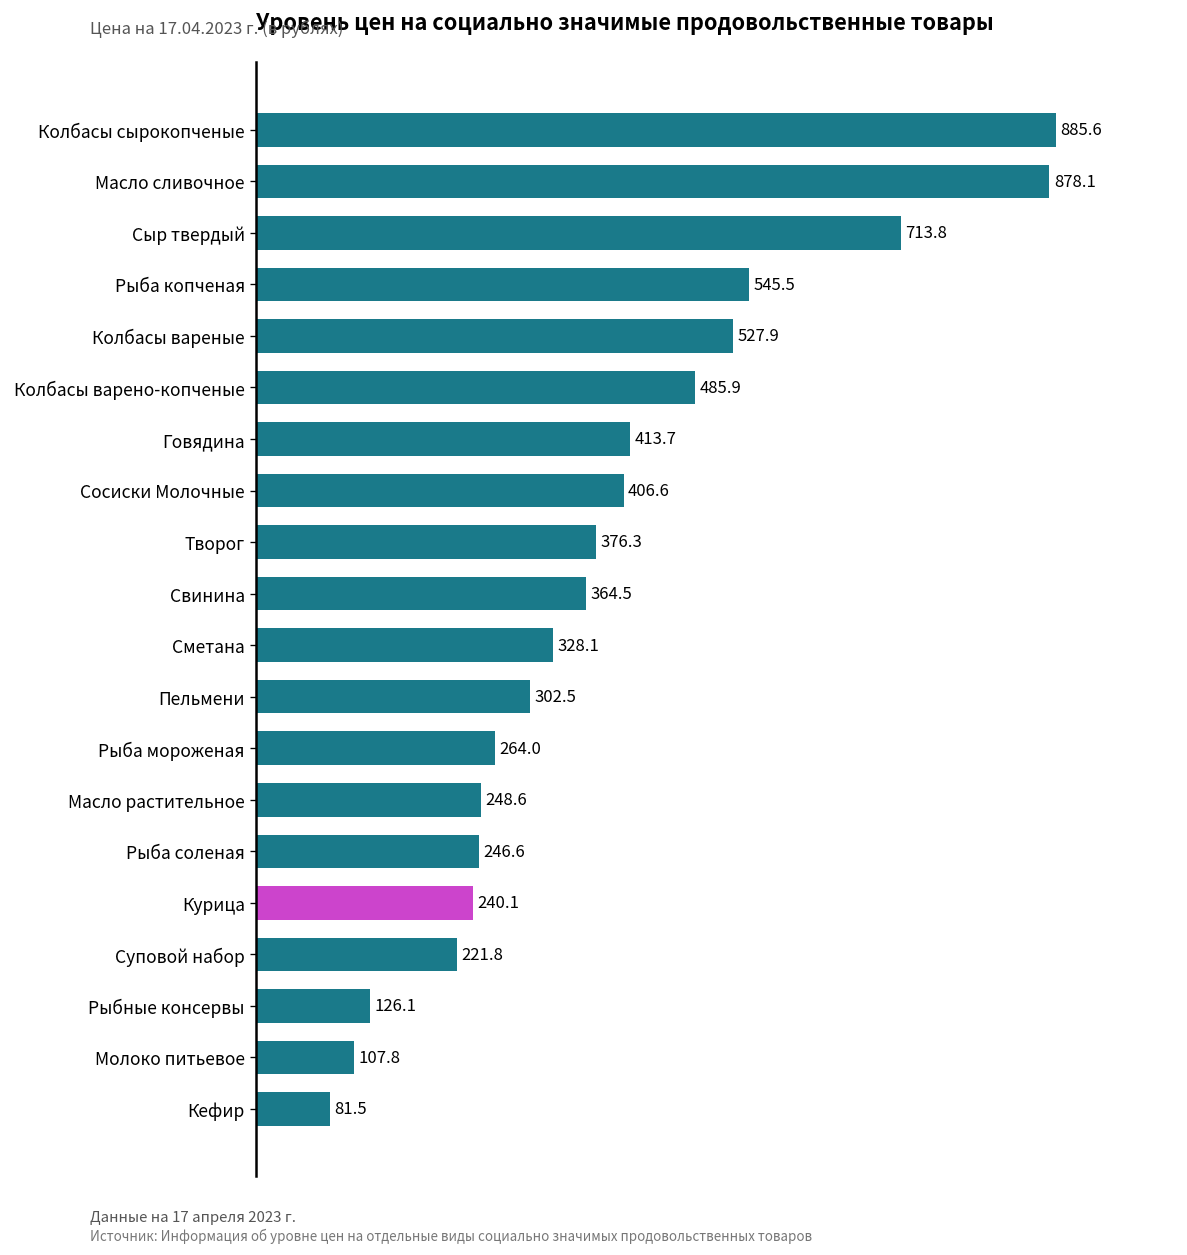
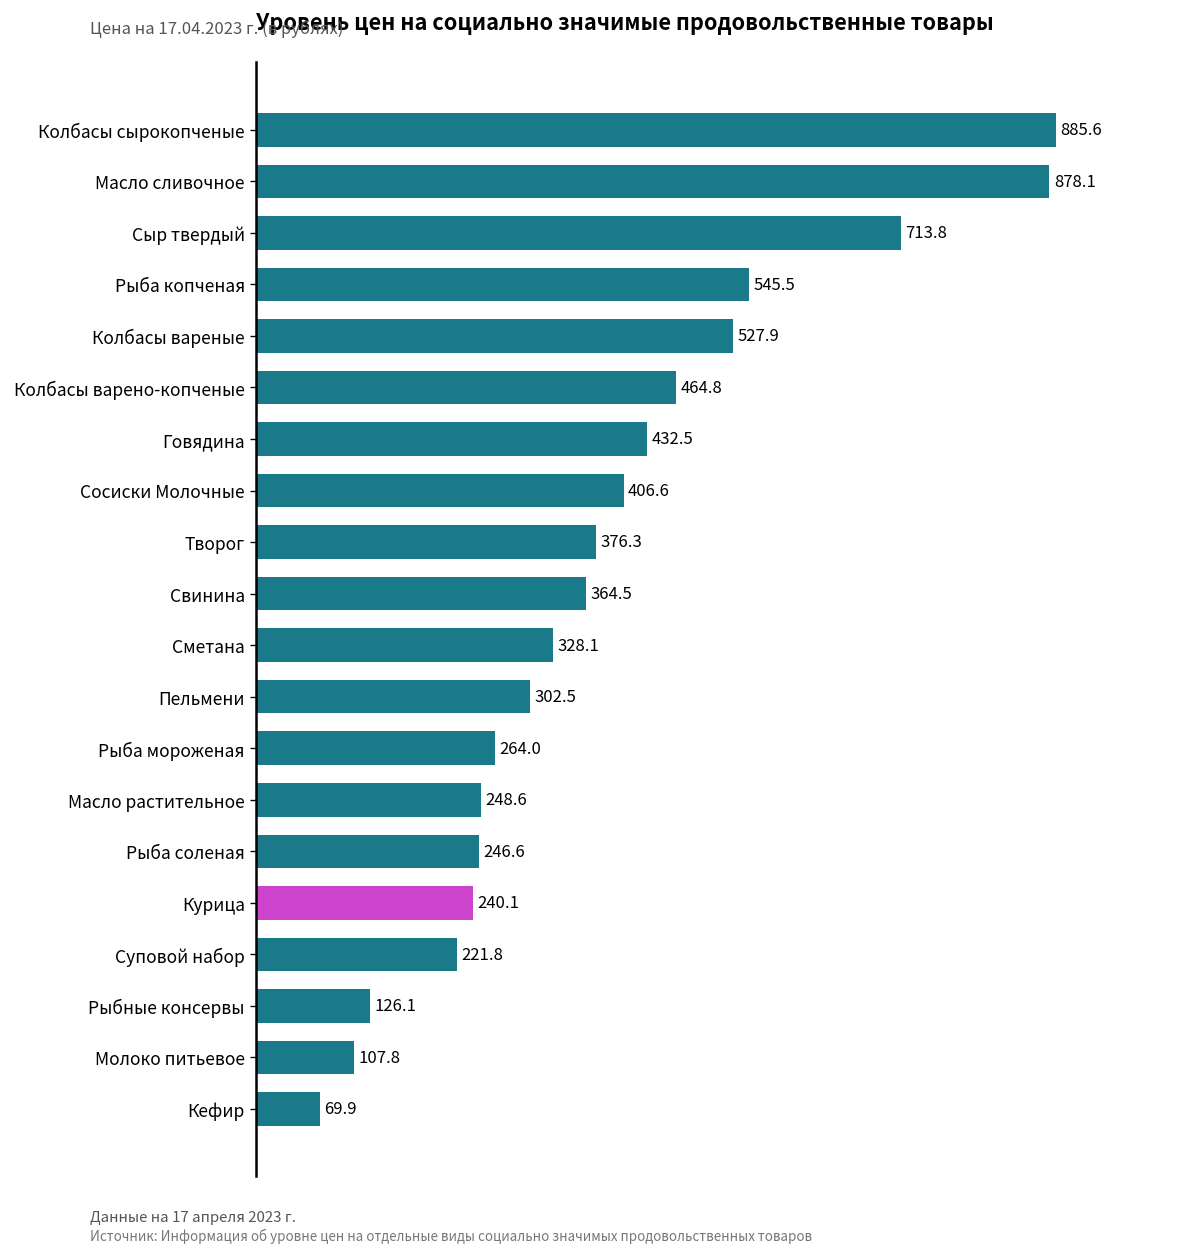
  {
    "Колбасы сырокопченые": 885.6,
    "Масло сливочное": 878.1,
    "Сыр твердый": 713.8,
    "Рыба копченая": 545.5,
    "Колбасы вареные": 527.9,
-   "Колбасы варено-копченые": 485.9,
-   "Говядина": 413.7,
+   "Колбасы варено-копченые": 464.8,
+   "Говядина": 432.5,
    "Сосиски Молочные": 406.6,
    "Творог": 376.3,
    "Свинина": 364.5,
    "Сметана": 328.1,
    "Пельмени": 302.5,
    "Рыба мороженая": 264.0,
    "Масло растительное": 248.6,
    "Рыба соленая": 246.6,
    "Курица": 240.1,
    "Суповой набор": 221.8,
    "Рыбные консервы": 126.1,
    "Молоко питьевое": 107.8,
-   "Кефир": 81.5
+   "Кефир": 69.9
  }
